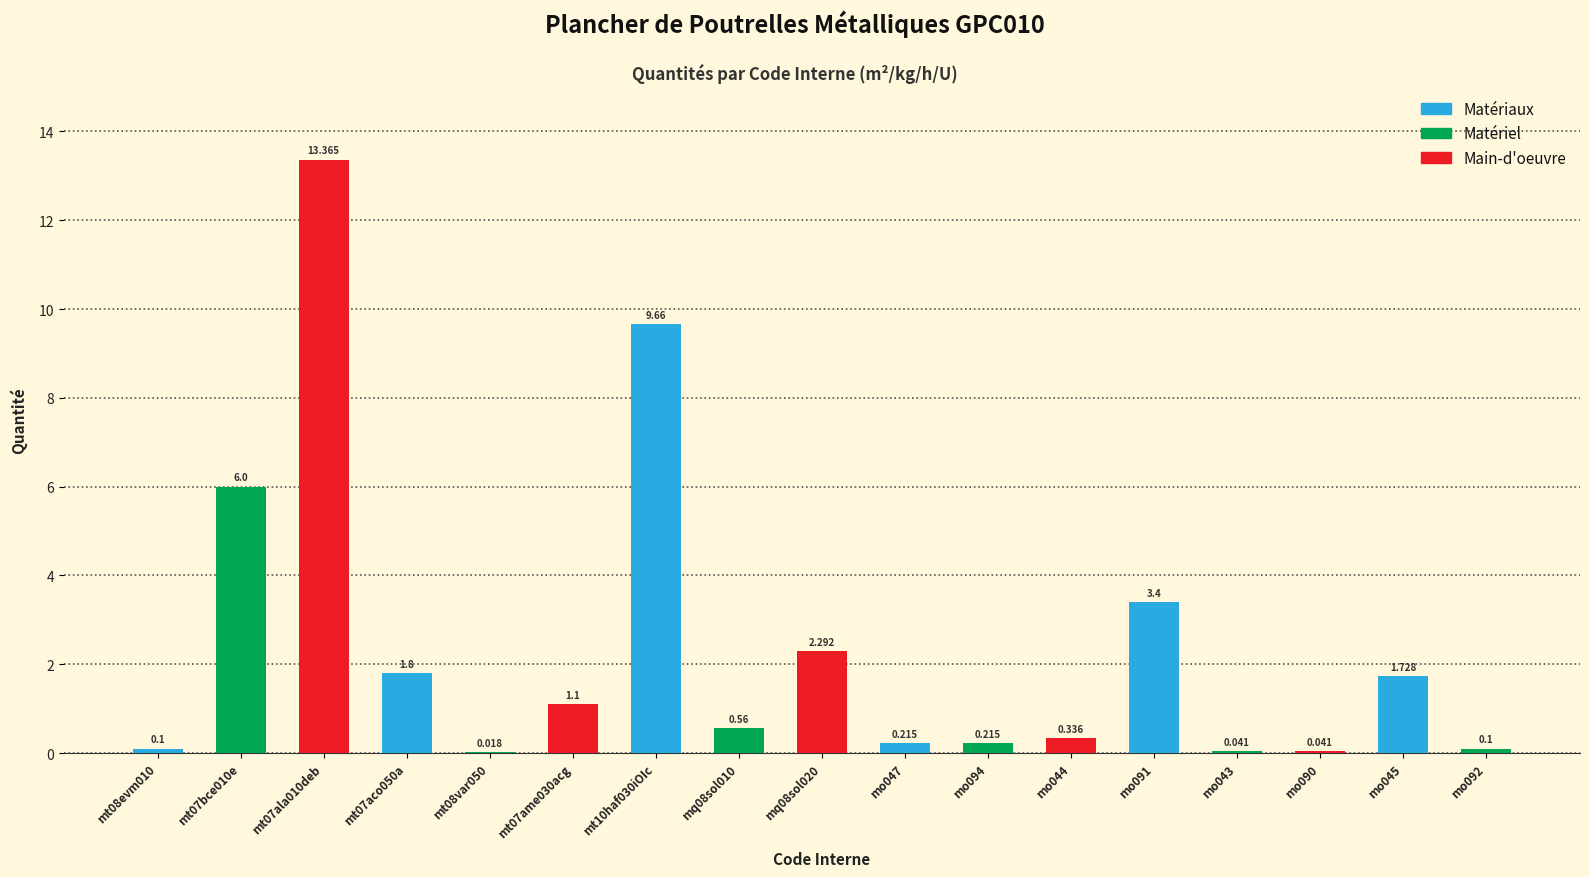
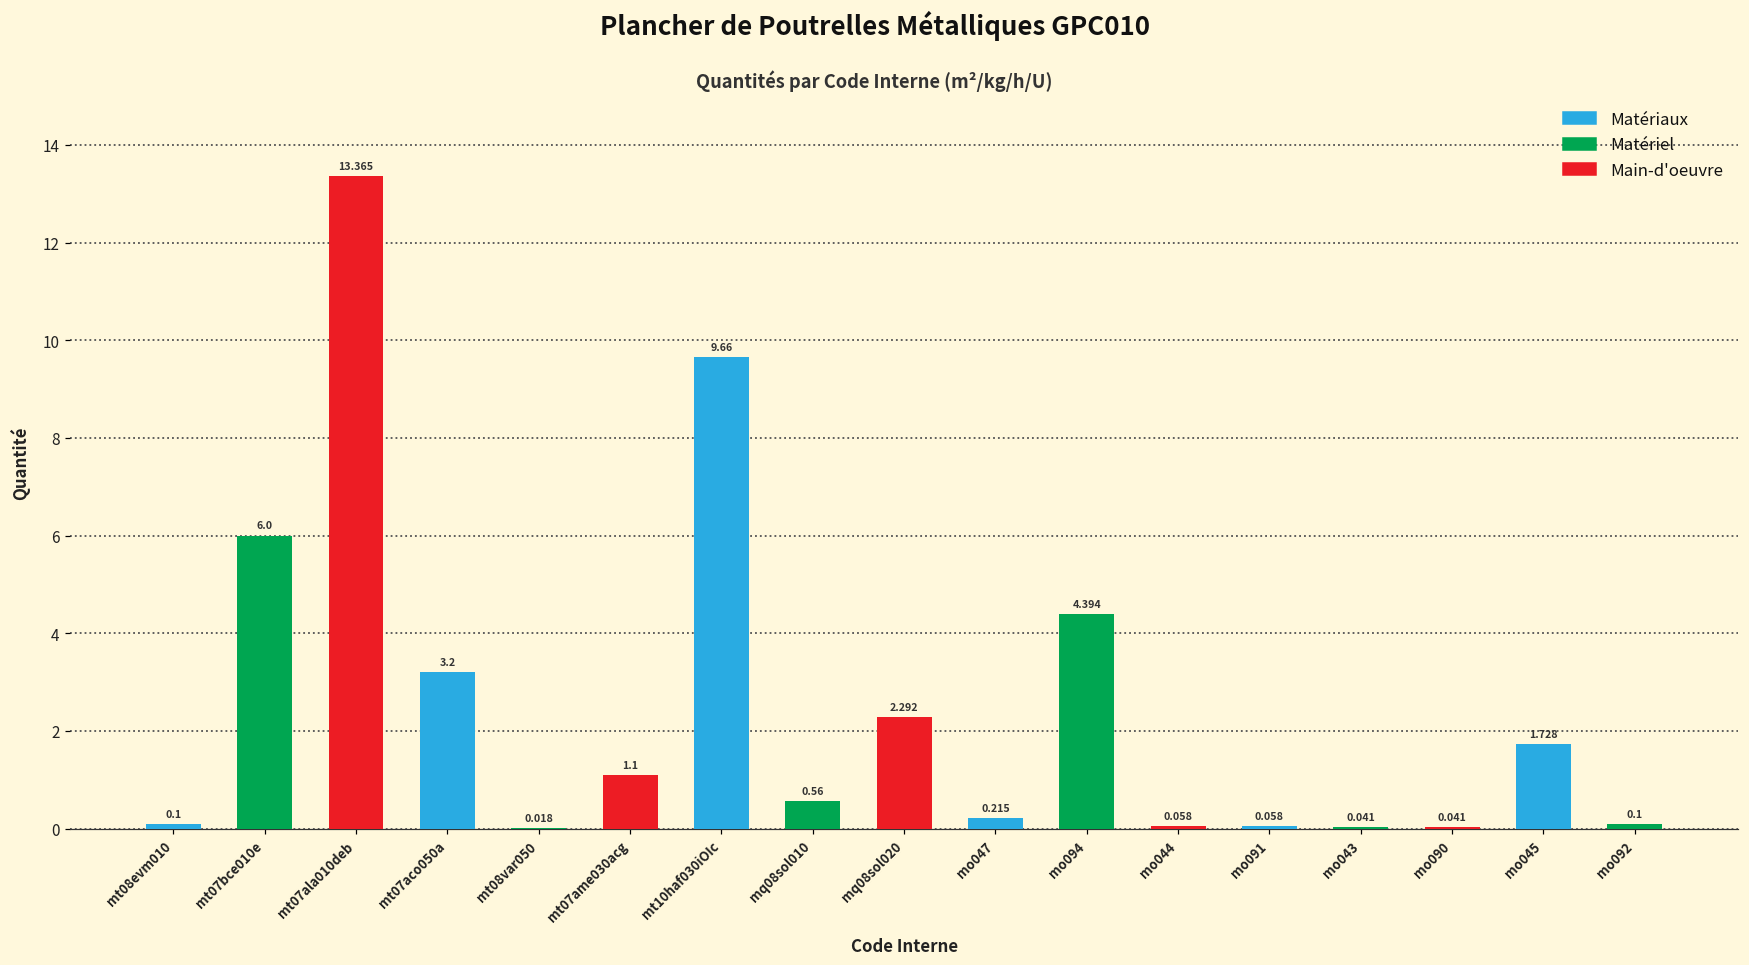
  {
    "mt08evm010": 0.1,
    "mt07bce010e": 6.0,
    "mt07ala010deb": 13.365,
-   "mt07aco050a": 1.8,
+   "mt07aco050a": 3.2,
    "mt08var050": 0.018,
    "mt07ame030acg": 1.1,
    "mt10haf030iOIc": 9.66,
    "mq08sol010": 0.56,
    "mq08sol020": 2.292,
    "mo047": 0.215,
-   "mo094": 0.215,
-   "mo044": 0.336,
-   "mo091": 3.4,
+   "mo094": 4.394,
+   "mo044": 0.058,
+   "mo091": 0.058,
    "mo043": 0.041,
    "mo090": 0.041,
    "mo045": 1.728,
    "mo092": 0.1
  }
